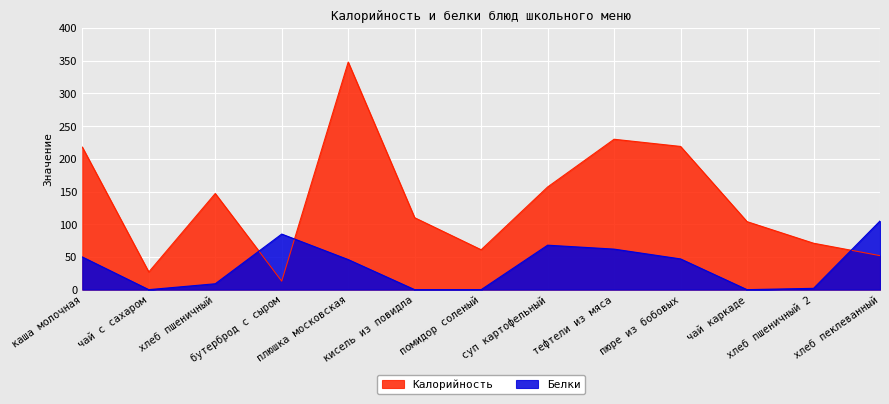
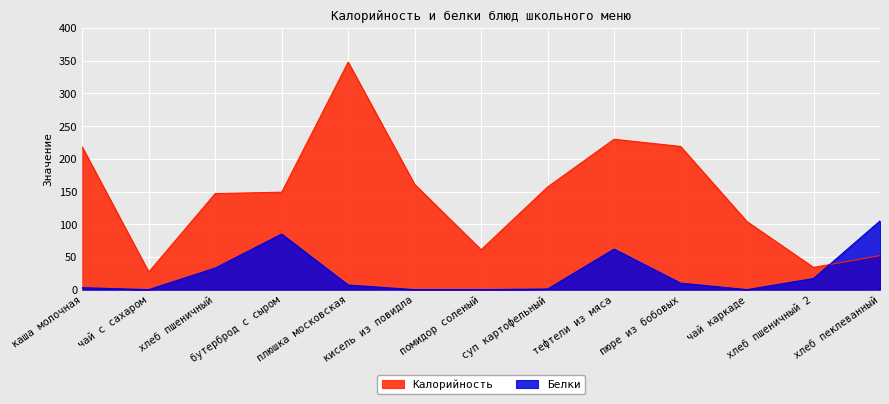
  {
    "Калорийность": {
      "каша молочная": 220,
      "чай с сахаром": 30,
      "хлеб пшеничный": 150,
-     "бутерброд с сыром": 10,
+     "бутерброд с сыром": 150,
      "плюшка московская": 350,
-     "кисель из повидла": 110,
+     "кисель из повидла": 160,
      "помидор соленый": 60,
      "суп картофельный": 160,
      "тефтели из мяса": 230,
      "пюре из бобовых": 220,
      "чай каркаде": 100,
-     "хлеб пшеничный 2": 70,
+     "хлеб пшеничный 2": 30,
      "хлеб пеклеванный": 50
    },
    "Белки": {
-     "каша молочная": 50,
+     "каша молочная": 0,
      "чай с сахаром": 0,
-     "хлеб пшеничный": 10,
+     "хлеб пшеничный": 30,
      "бутерброд с сыром": 90,
-     "плюшка московская": 50,
+     "плюшка московская": 10,
      "кисель из повидла": 0,
      "помидор соленый": 0,
-     "суп картофельный": 70,
+     "суп картофельный": 0,
      "тефтели из мяса": 60,
-     "пюре из бобовых": 50,
+     "пюре из бобовых": 10,
      "чай каркаде": 0,
-     "хлеб пшеничный 2": 0,
+     "хлеб пшеничный 2": 20,
      "хлеб пеклеванный": 110
    }
  }
